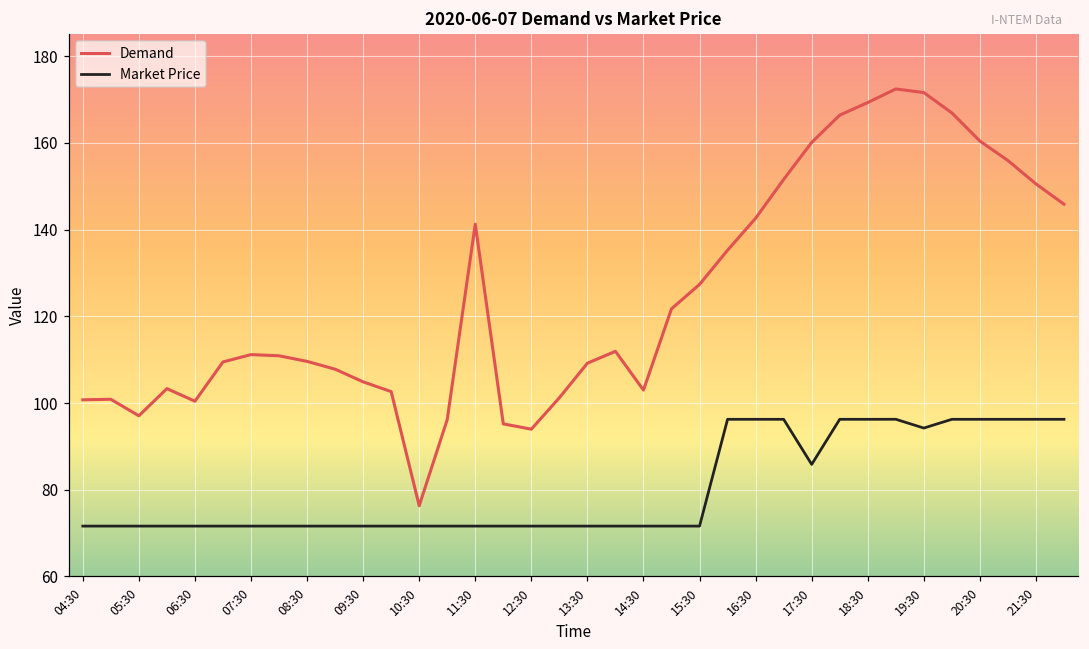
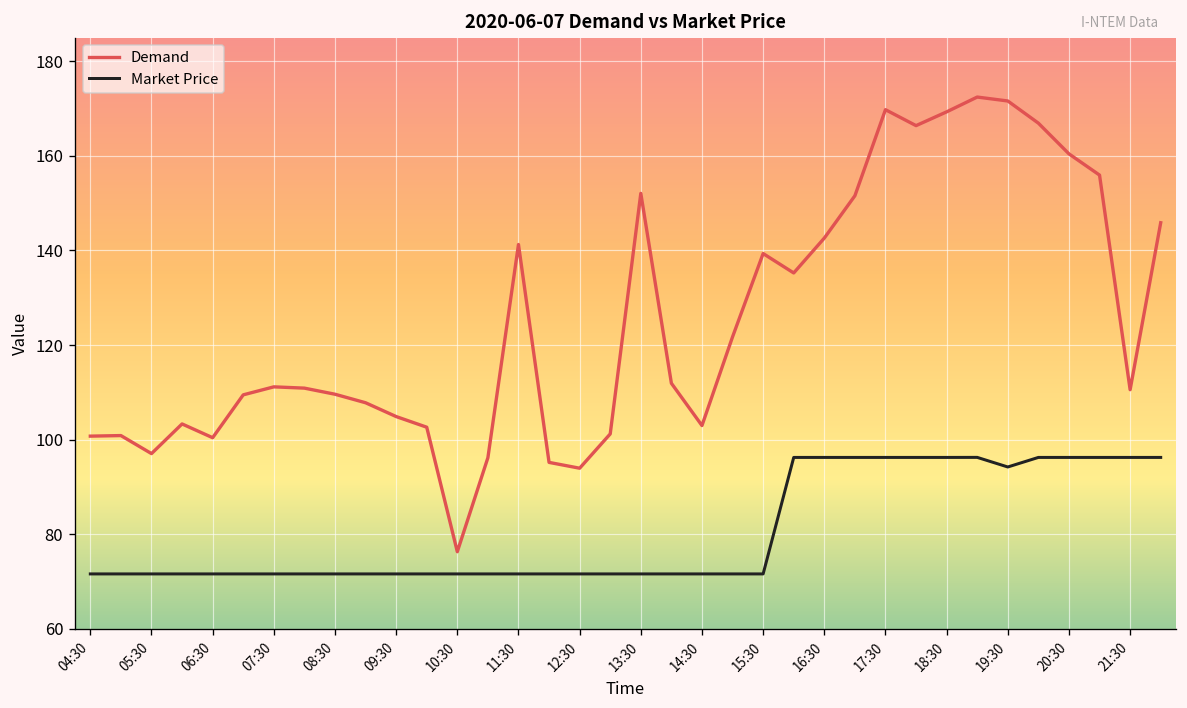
  {
    "Demand": {
      "04:30": 101,
      "05:30": 97,
      "06:30": 100,
      "07:30": 111,
      "08:30": 110,
      "09:30": 105,
      "10:30": 76,
      "11:30": 141,
      "12:30": 94,
-     "13:30": 109,
+     "13:30": 152,
      "14:30": 103,
-     "15:30": 127,
+     "15:30": 139,
      "16:30": 143,
-     "17:30": 160,
+     "17:30": 170,
      "18:30": 169,
      "19:30": 172,
      "20:30": 160,
-     "21:30": 151
+     "21:30": 111
    },
    "Market Price": {
      "04:30": 72,
      "05:30": 72,
      "06:30": 72,
      "07:30": 72,
      "08:30": 72,
      "09:30": 72,
      "10:30": 72,
      "11:30": 72,
      "12:30": 72,
      "13:30": 72,
      "14:30": 72,
      "15:30": 72,
      "16:30": 96,
-     "17:30": 86,
+     "17:30": 96,
      "18:30": 96,
      "19:30": 94,
      "20:30": 96,
      "21:30": 96
    }
  }
